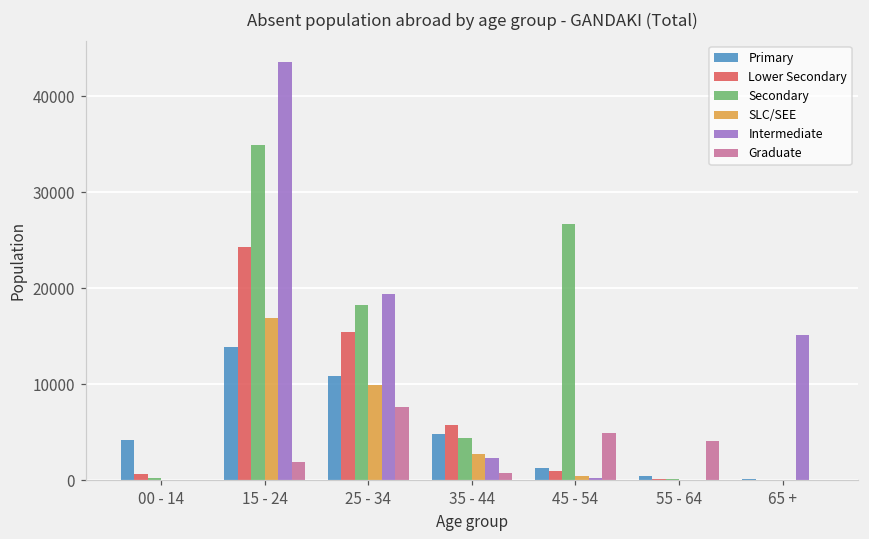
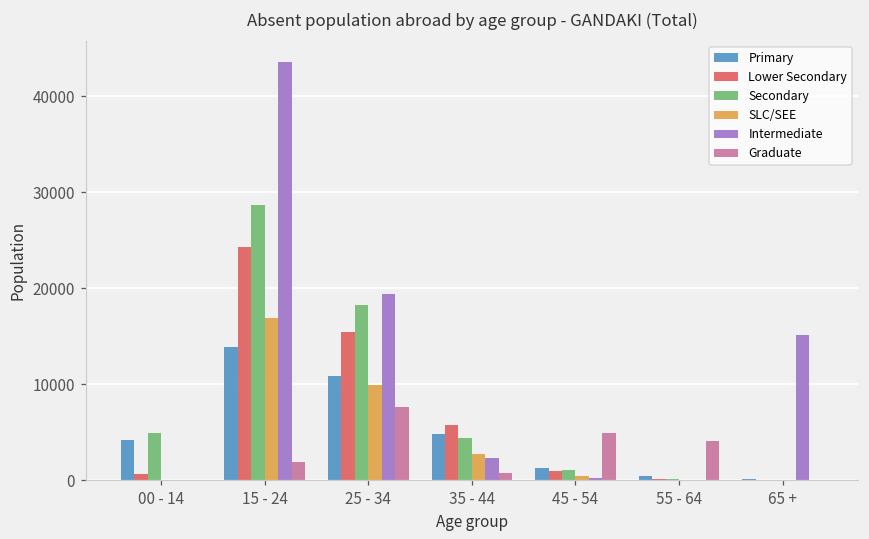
  {
    "Primary": {
      "00 - 14": 4000,
      "15 - 24": 14000,
      "25 - 34": 11000,
      "35 - 44": 5000,
      "45 - 54": 1000,
      "55 - 64": 0
    },
    "Lower Secondary": {
      "00 - 14": 1000,
      "15 - 24": 24000,
      "25 - 34": 15000,
      "35 - 44": 6000,
      "45 - 54": 1000
    },
    "Secondary": {
-     "00 - 14": 0,
-     "15 - 24": 35000,
+     "00 - 14": 5000,
+     "15 - 24": 29000,
      "25 - 34": 18000,
      "35 - 44": 4000,
-     "45 - 54": 27000
+     "45 - 54": 1000
    },
    "SLC/SEE": {
      "00 - 14": 0,
      "15 - 24": 17000,
      "25 - 34": 10000,
      "35 - 44": 3000,
      "45 - 54": 0
    },
    "Intermediate": {
      "00 - 14": 0,
      "15 - 24": 44000,
      "25 - 34": 19000,
      "35 - 44": 2000,
      "65 +": 15000
    },
    "Graduate": {
      "00 - 14": 0,
      "15 - 24": 2000,
      "25 - 34": 8000,
      "35 - 44": 1000,
      "45 - 54": 5000,
      "55 - 64": 4000
    }
  }
